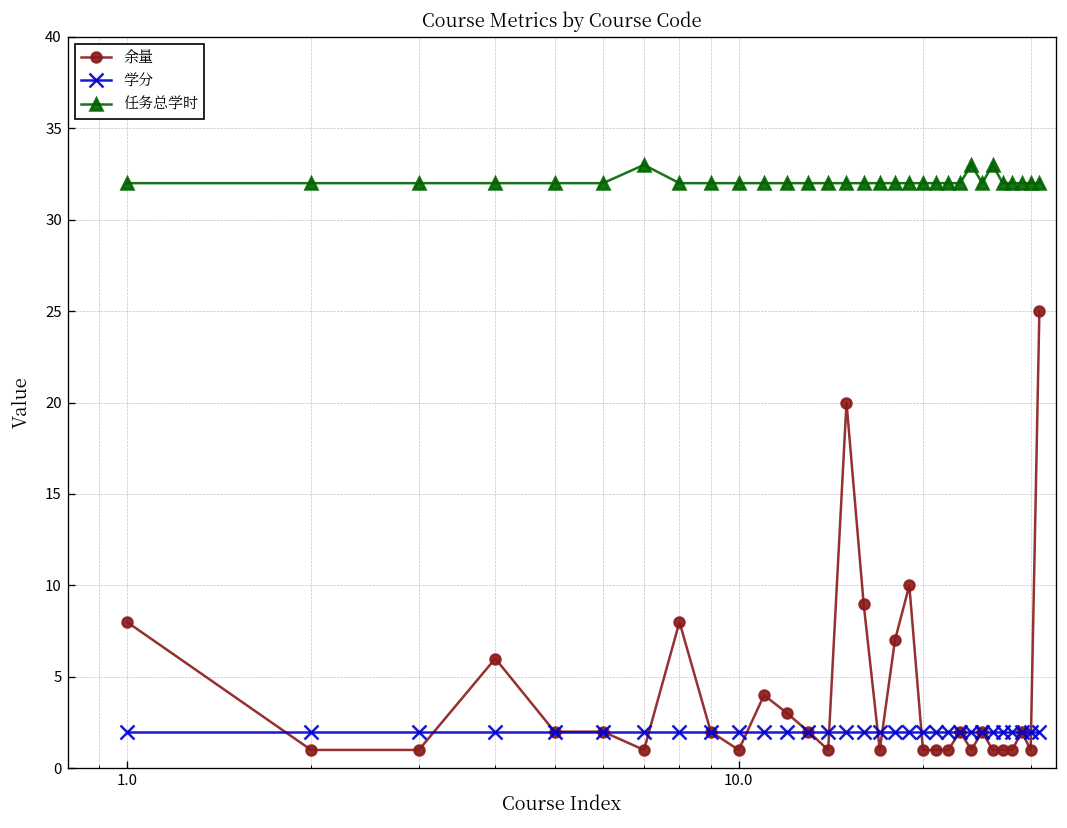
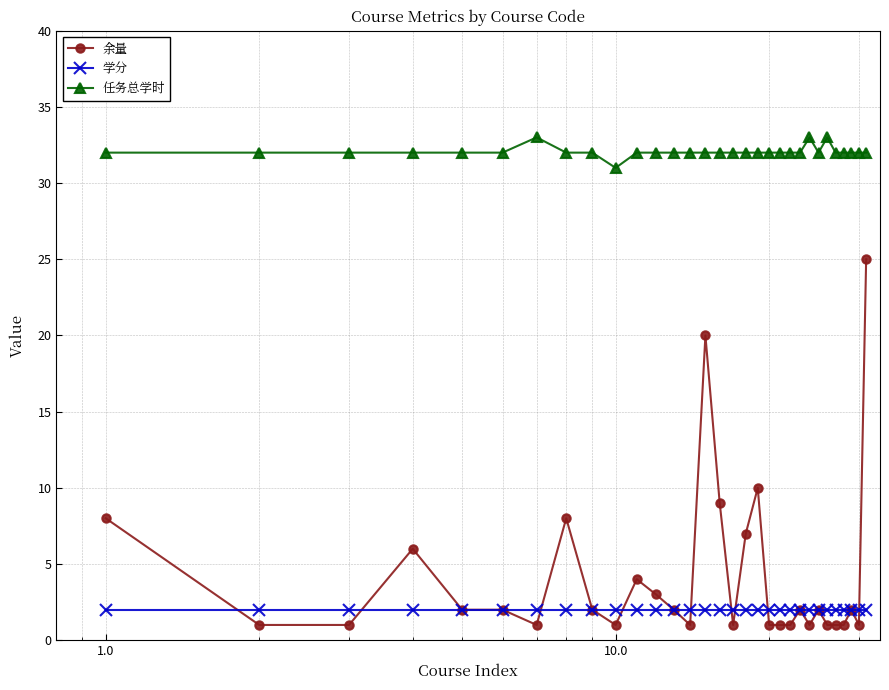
  {
    "余量": {
      "1.0": 8,
      "10.0": 1
    },
    "学分": {
      "1.0": 2,
      "10.0": 2
    },
    "任务总学时": {
      "1.0": 32,
-     "10.0": 32
+     "10.0": 31
    }
  }
